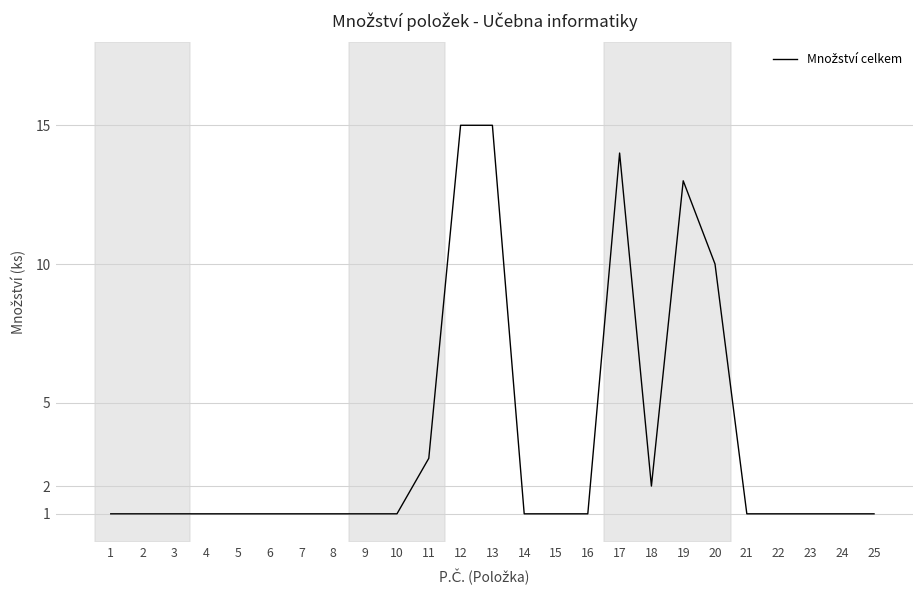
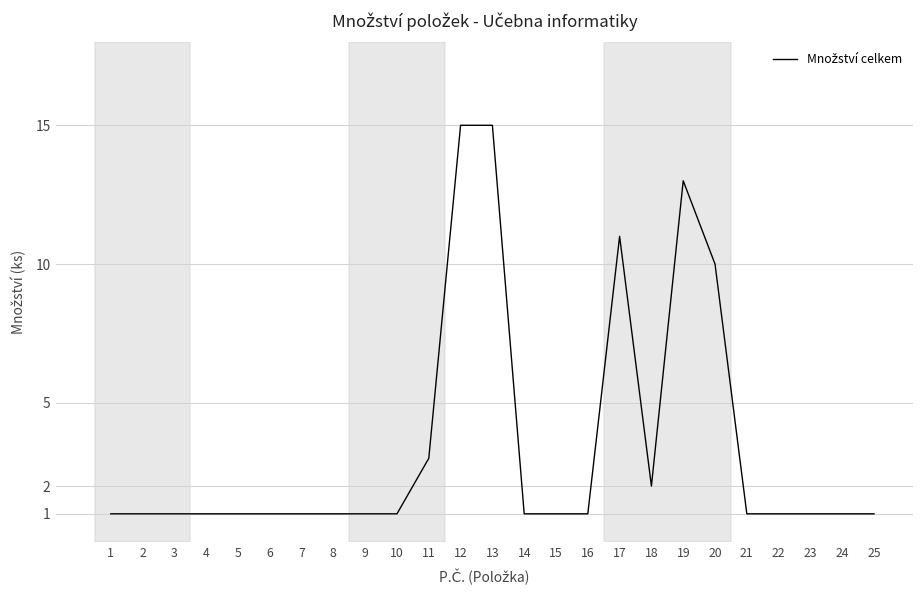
  {
    "1": 1,
    "2": 1,
    "3": 1,
    "4": 1,
    "5": 1,
    "6": 1,
    "7": 1,
    "8": 1,
    "9": 1,
    "10": 1,
    "11": 3,
    "12": 15,
    "13": 15,
    "14": 1,
    "15": 1,
    "16": 1,
-   "17": 14,
+   "17": 11,
    "18": 2,
    "19": 13,
    "20": 10,
    "21": 1,
    "22": 1,
    "23": 1,
    "24": 1,
    "25": 1
  }
